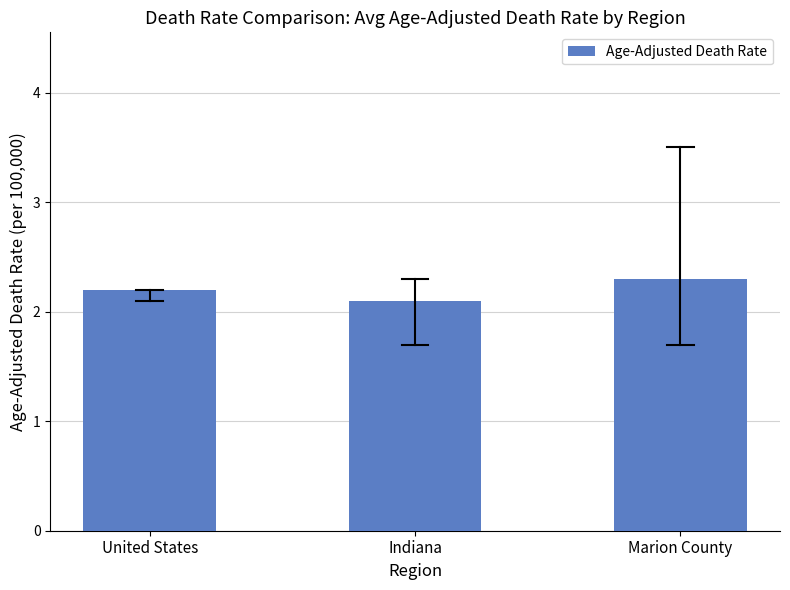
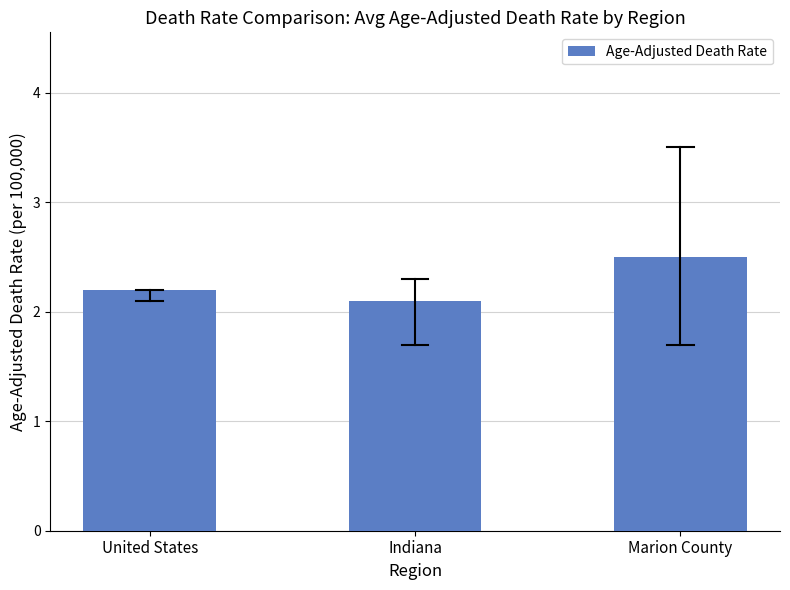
  {
    "Age-Adjusted Death Rate": {
      "United States": 2.2,
      "Indiana": 2.1,
-     "Marion County": 2.3
+     "Marion County": 2.5
    }
  }
